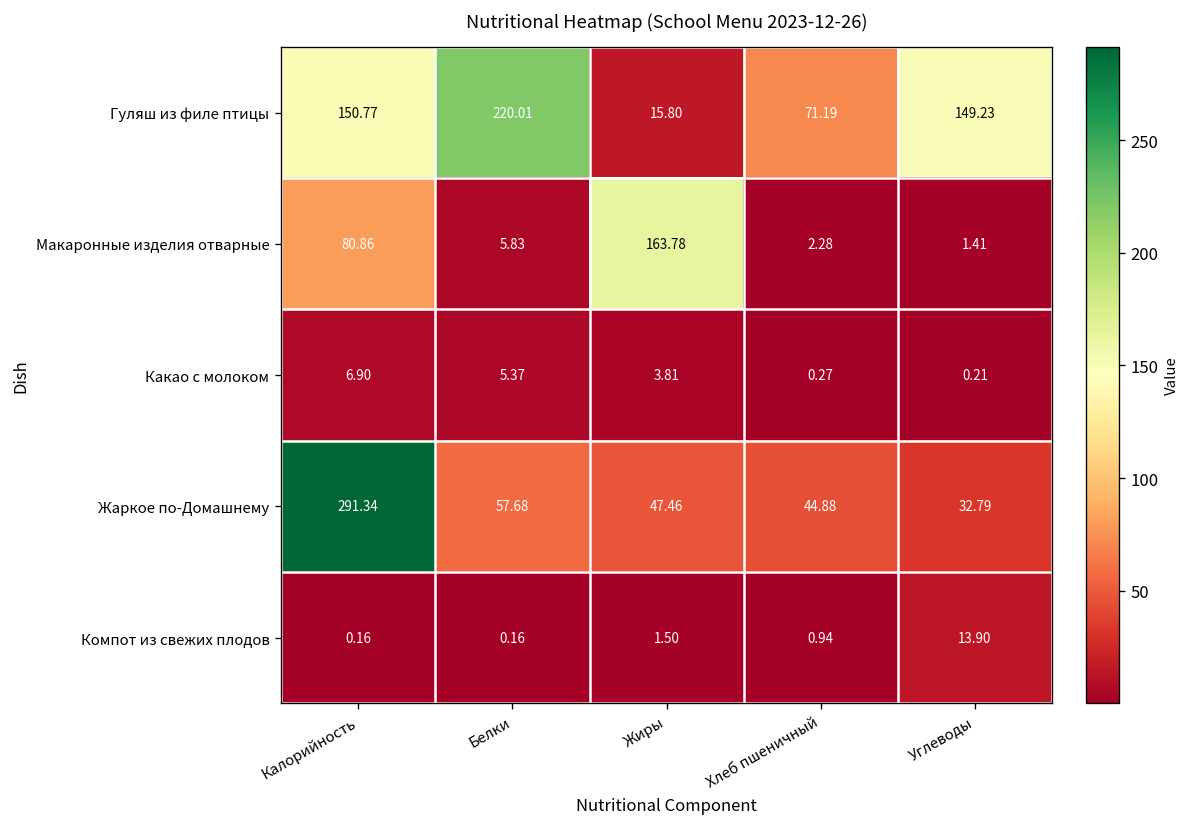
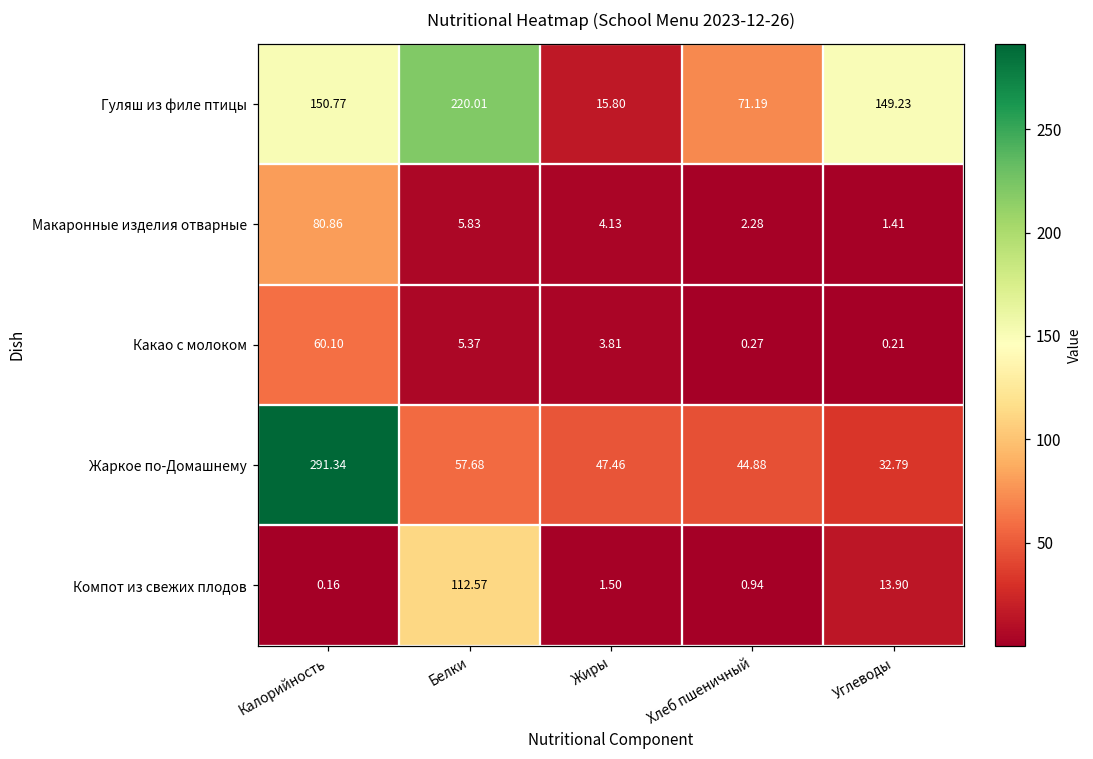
  {
    "Гуляш из филе птицы": {
      "Калорийность": 150.77,
      "Белки": 220.01,
      "Жиры": 15.80,
      "Хлеб пшеничный": 71.19,
      "Углеводы": 149.23
    },
    "Макаронные изделия отварные": {
      "Калорийность": 80.86,
      "Белки": 5.83,
-     "Жиры": 163.78,
+     "Жиры": 4.13,
      "Хлеб пшеничный": 2.28,
      "Углеводы": 1.41
    },
    "Какао с молоком": {
-     "Калорийность": 6.90,
+     "Калорийность": 60.10,
      "Белки": 5.37,
      "Жиры": 3.81,
      "Хлеб пшеничный": 0.27,
      "Углеводы": 0.21
    },
    "Жаркое по-Домашнему": {
      "Калорийность": 291.34,
      "Белки": 57.68,
      "Жиры": 47.46,
      "Хлеб пшеничный": 44.88,
      "Углеводы": 32.79
    },
    "Компот из свежих плодов": {
      "Калорийность": 0.16,
-     "Белки": 0.16,
+     "Белки": 112.57,
      "Жиры": 1.50,
      "Хлеб пшеничный": 0.94,
      "Углеводы": 13.90
    }
  }
